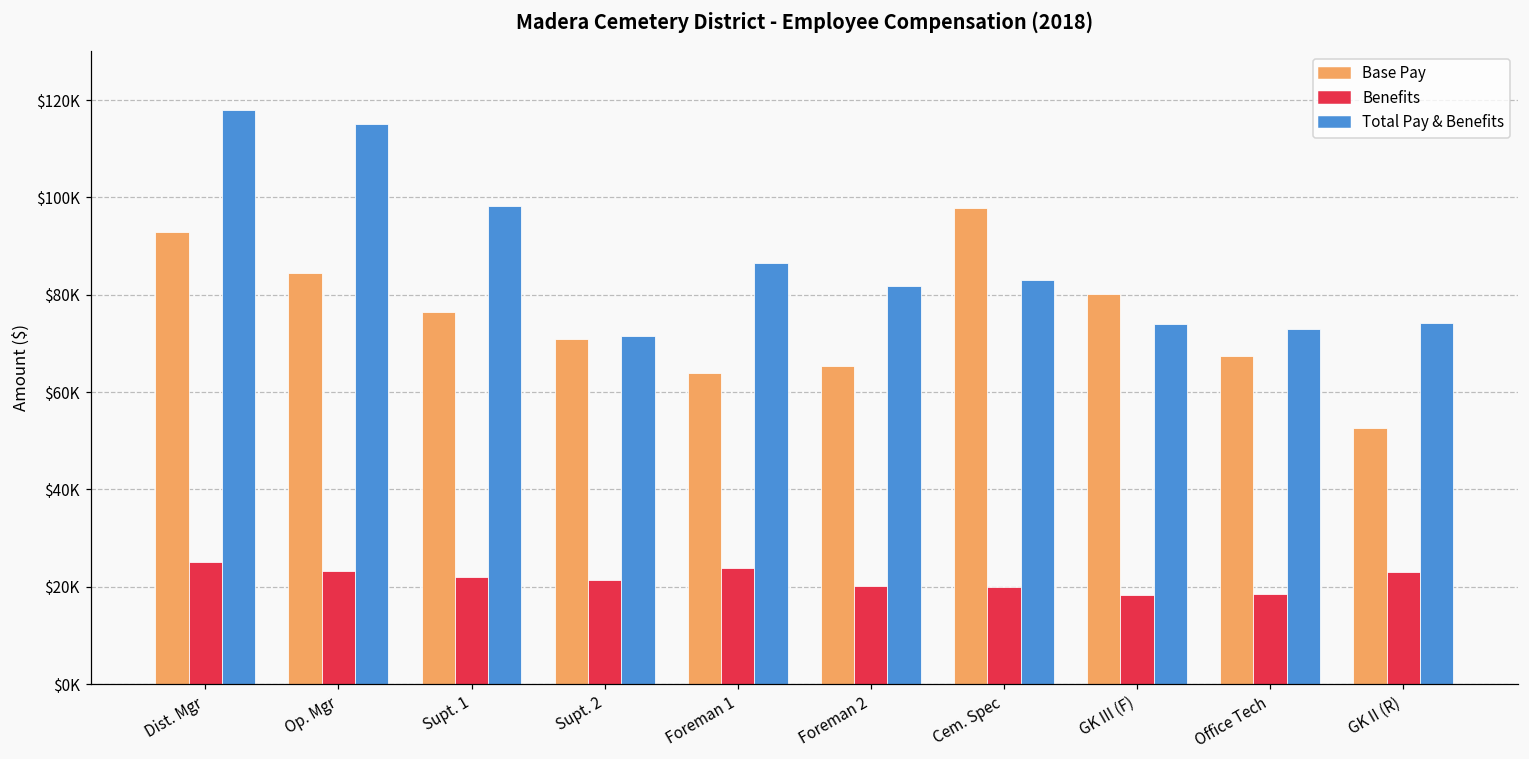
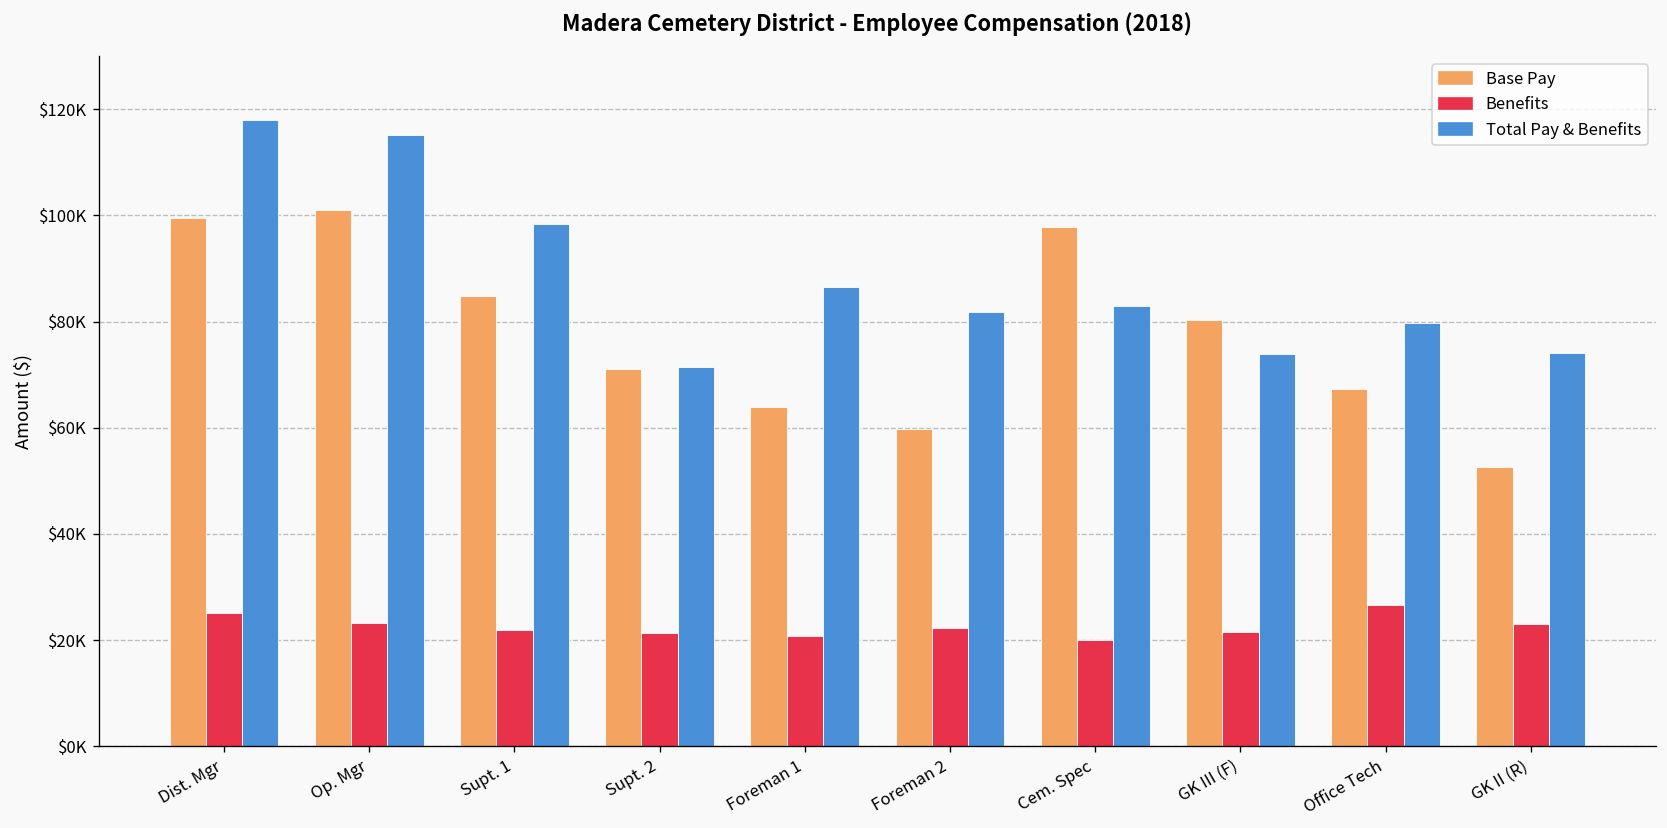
  {
    "Base Pay": {
-     "Dist. Mgr": "$93000",
-     "Op. Mgr": "$85000",
-     "Supt. 1": "$76000",
+     "Dist. Mgr": "$99000",
+     "Op. Mgr": "$101000",
+     "Supt. 1": "$85000",
      "Supt. 2": "$71000",
      "Foreman 1": "$64000",
-     "Foreman 2": "$65000",
+     "Foreman 2": "$60000",
      "Cem. Spec": "$98000",
      "GK III (F)": "$80000",
      "Office Tech": "$67000",
      "GK II (R)": "$53000"
    },
    "Benefits": {
      "Dist. Mgr": "$25000",
      "Op. Mgr": "$23000",
      "Supt. 1": "$22000",
      "Supt. 2": "$21000",
-     "Foreman 1": "$24000",
-     "Foreman 2": "$20000",
+     "Foreman 1": "$21000",
+     "Foreman 2": "$22000",
      "Cem. Spec": "$20000",
-     "GK III (F)": "$18000",
-     "Office Tech": "$18000",
+     "GK III (F)": "$21000",
+     "Office Tech": "$27000",
      "GK II (R)": "$23000"
    },
    "Total Pay & Benefits": {
      "Dist. Mgr": "$118000",
      "Op. Mgr": "$115000",
      "Supt. 1": "$98000",
      "Supt. 2": "$72000",
      "Foreman 1": "$87000",
      "Foreman 2": "$82000",
      "Cem. Spec": "$83000",
      "GK III (F)": "$74000",
-     "Office Tech": "$73000",
+     "Office Tech": "$80000",
      "GK II (R)": "$74000"
    }
  }
